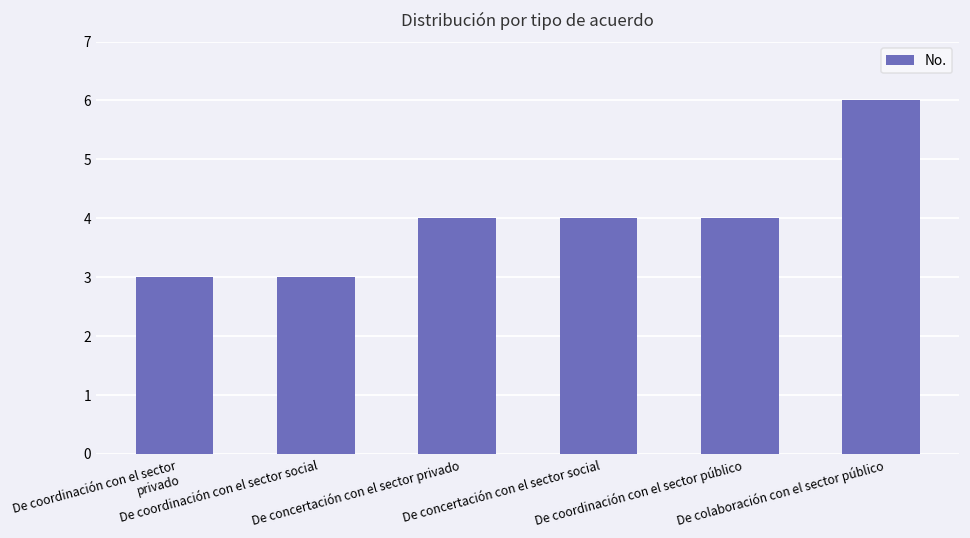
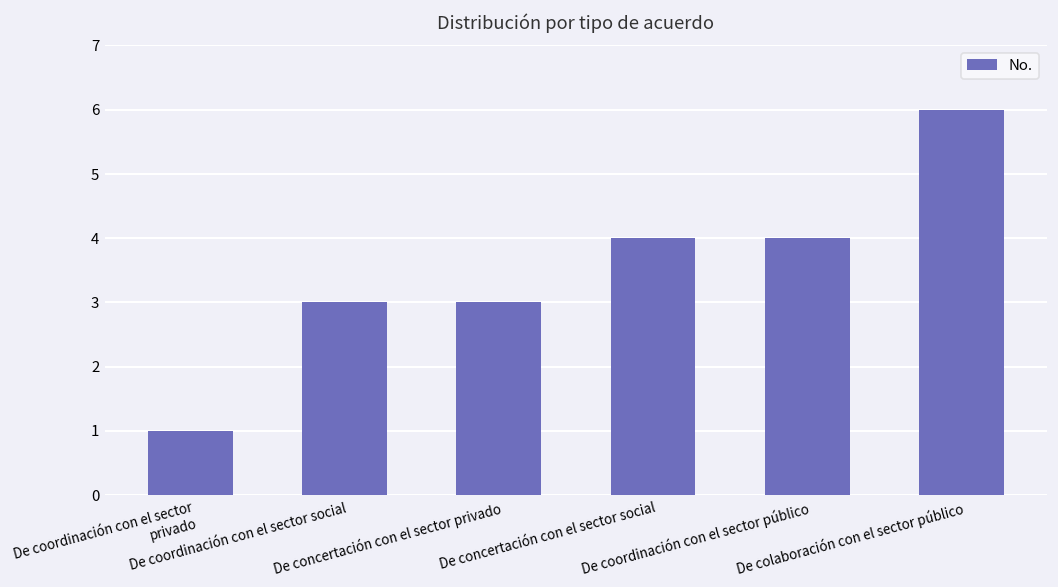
  {
-   "De coordinación con el sector privado": 3,
+   "De coordinación con el sector privado": 1,
    "De coordinación con el sector social": 3,
-   "De concertación con el sector privado": 4,
+   "De concertación con el sector privado": 3,
    "De concertación con el sector social": 4,
    "De coordinación con el sector público": 4,
    "De colaboración con el sector público": 6
  }
